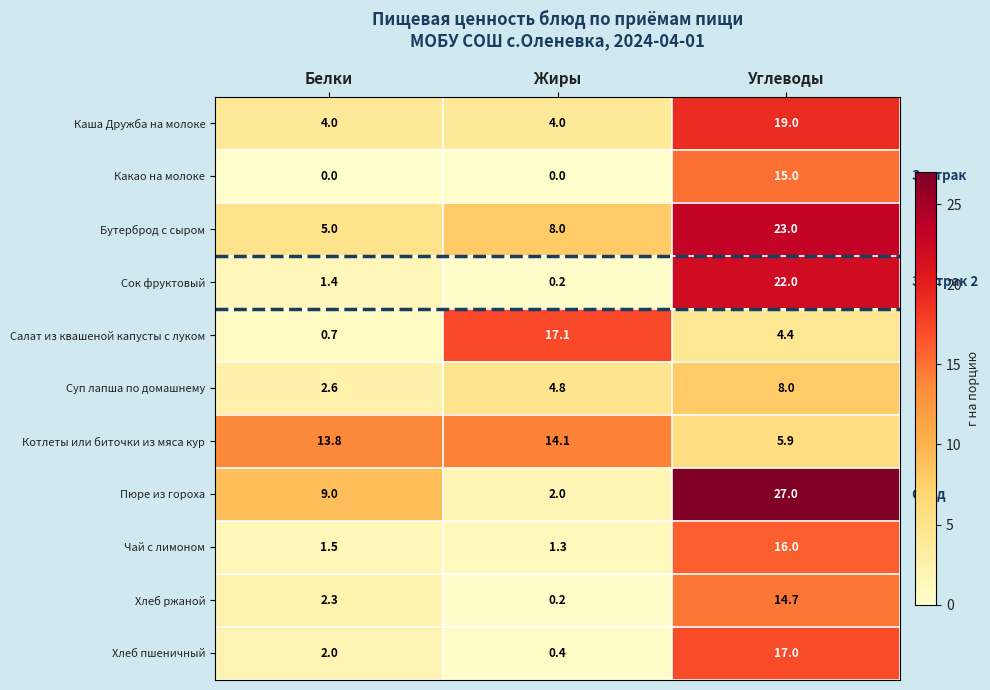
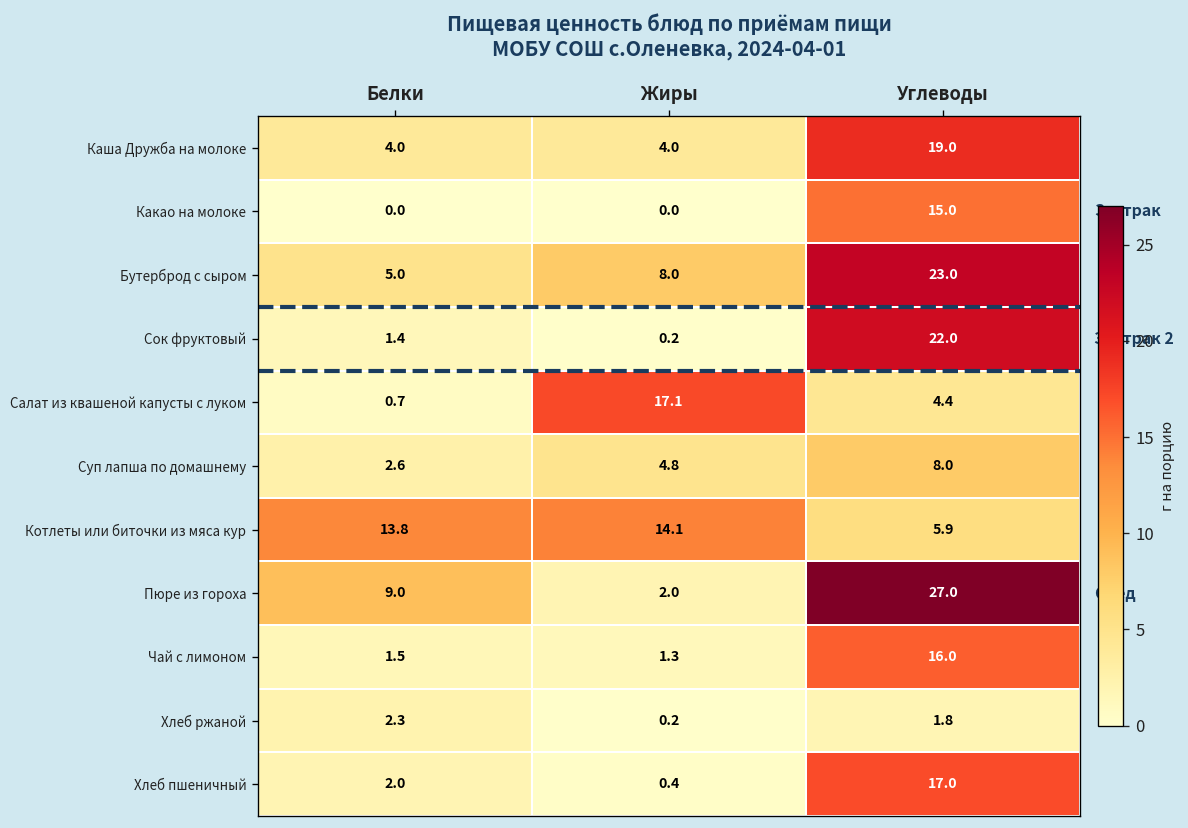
  {
    "Каша Дружба на молоке": {
      "Белки": 4.0,
      "Жиры": 4.0,
      "Углеводы": 19.0
    },
    "Какао на молоке": {
      "Белки": 0.0,
      "Жиры": 0.0,
      "Углеводы": 15.0
    },
    "Бутерброд с сыром": {
      "Белки": 5.0,
      "Жиры": 8.0,
      "Углеводы": 23.0
    },
    "Сок фруктовый": {
      "Белки": 1.4,
      "Жиры": 0.2,
      "Углеводы": 22.0
    },
    "Салат из квашеной капусты с луком": {
      "Белки": 0.7,
      "Жиры": 17.1,
      "Углеводы": 4.4
    },
    "Суп лапша по домашнему": {
      "Белки": 2.6,
      "Жиры": 4.8,
      "Углеводы": 8.0
    },
    "Котлеты или биточки из мяса кур": {
      "Белки": 13.8,
      "Жиры": 14.1,
      "Углеводы": 5.9
    },
    "Пюре из гороха": {
      "Белки": 9.0,
      "Жиры": 2.0,
      "Углеводы": 27.0
    },
    "Чай с лимоном": {
      "Белки": 1.5,
      "Жиры": 1.3,
      "Углеводы": 16.0
    },
    "Хлеб ржаной": {
      "Белки": 2.3,
      "Жиры": 0.2,
-     "Углеводы": 14.7
+     "Углеводы": 1.8
    },
    "Хлеб пшеничный": {
      "Белки": 2.0,
      "Жиры": 0.4,
      "Углеводы": 17.0
    }
  }
